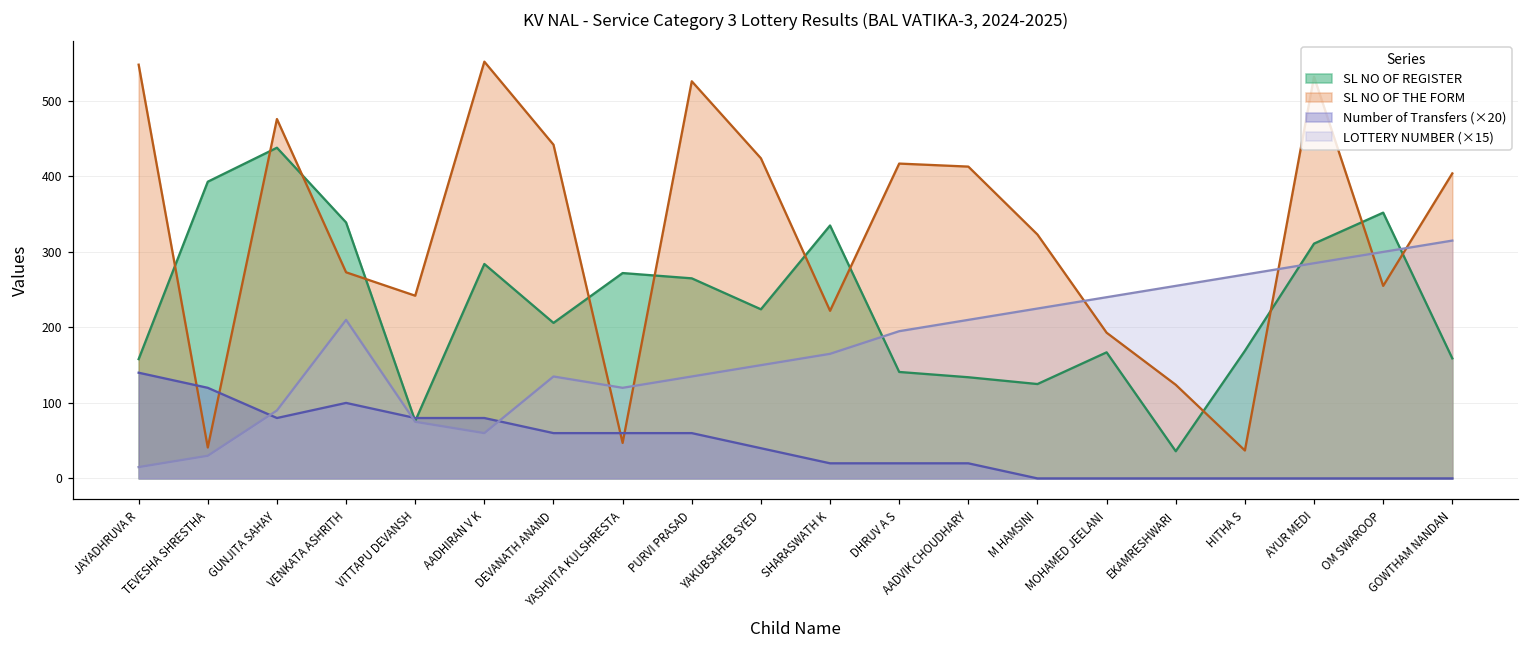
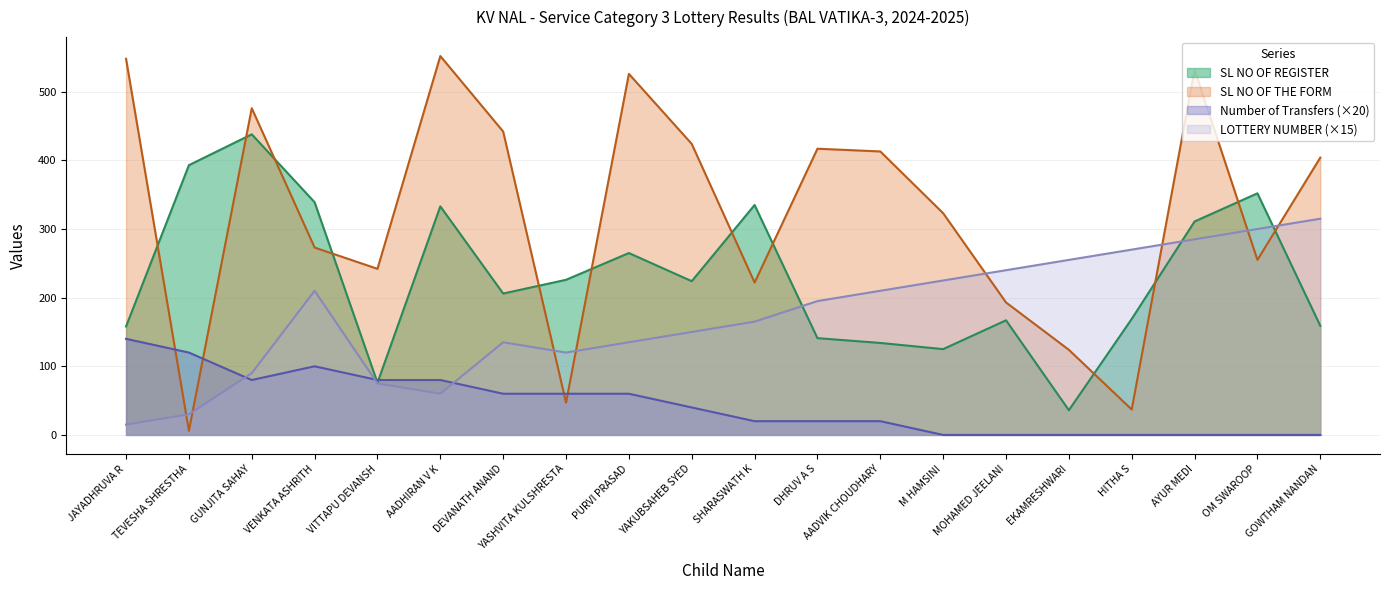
  {
    "SL NO OF REGISTER": {
      "JAYADHRUVA R": 160,
      "TEVESHA SHRESTHA": 390,
      "GUNJITA SAHAY": 440,
      "VENKATA ASHRITH": 340,
-     "AADHIRAN V K": 280,
+     "AADHIRAN V K": 330,
      "DEVANATH ANAND": 210,
-     "YASHVITA KULSHRESTA": 270,
+     "YASHVITA KULSHRESTA": 230,
      "PURVI PRASAD": 270,
      "YAKUBSAHEB SYED": 220,
      "SHARASWATH K": 340,
      "DHRUV A S": 140,
      "AADVIK CHOUDHARY": 130,
      "M HAMSINI": 130,
      "MOHAMED JEELANI": 170,
      "EKAMRESHWARI": 40,
      "HITHA S": 170,
      "AYUR MEDI": 310,
      "OM SWAROOP": 350,
      "GOWTHAM NANDAN": 160
    },
    "SL NO OF THE FORM": {
      "JAYADHRUVA R": 550,
-     "TEVESHA SHRESTHA": 40,
+     "TEVESHA SHRESTHA": 10,
      "GUNJITA SAHAY": 480,
      "VENKATA ASHRITH": 270,
      "VITTAPU DEVANSH": 240,
      "AADHIRAN V K": 550,
      "DEVANATH ANAND": 440,
      "YASHVITA KULSHRESTA": 50,
      "PURVI PRASAD": 530,
      "YAKUBSAHEB SYED": 420,
      "SHARASWATH K": 220,
      "DHRUV A S": 420,
      "AADVIK CHOUDHARY": 410,
      "M HAMSINI": 320,
      "MOHAMED JEELANI": 190,
      "EKAMRESHWARI": 120,
      "HITHA S": 40,
      "OM SWAROOP": 260,
      "GOWTHAM NANDAN": 400
    },
    "Number of Transfers (×20)": {
      "JAYADHRUVA R": 140,
      "TEVESHA SHRESTHA": 120,
      "GUNJITA SAHAY": 80,
      "VENKATA ASHRITH": 100,
      "VITTAPU DEVANSH": 80,
      "AADHIRAN V K": 80,
      "DEVANATH ANAND": 60,
      "YASHVITA KULSHRESTA": 60,
      "PURVI PRASAD": 60,
      "YAKUBSAHEB SYED": 40,
      "SHARASWATH K": 20,
      "DHRUV A S": 20,
      "AADVIK CHOUDHARY": 20,
      "M HAMSINI": 0,
      "MOHAMED JEELANI": 0,
      "EKAMRESHWARI": 0,
      "HITHA S": 0,
      "AYUR MEDI": 0,
      "OM SWAROOP": 0,
      "GOWTHAM NANDAN": 0
    },
    "LOTTERY NUMBER (×15)": {
      "JAYADHRUVA R": 20,
      "TEVESHA SHRESTHA": 30,
      "GUNJITA SAHAY": 90,
      "VENKATA ASHRITH": 210,
      "AADHIRAN V K": 60,
      "DEVANATH ANAND": 140,
      "YASHVITA KULSHRESTA": 120,
      "PURVI PRASAD": 140,
      "YAKUBSAHEB SYED": 150,
      "SHARASWATH K": 170,
      "DHRUV A S": 200,
      "AADVIK CHOUDHARY": 210,
      "M HAMSINI": 230,
      "MOHAMED JEELANI": 240,
      "EKAMRESHWARI": 260,
      "HITHA S": 270,
      "AYUR MEDI": 290,
      "OM SWAROOP": 300,
      "GOWTHAM NANDAN": 320
    }
  }
